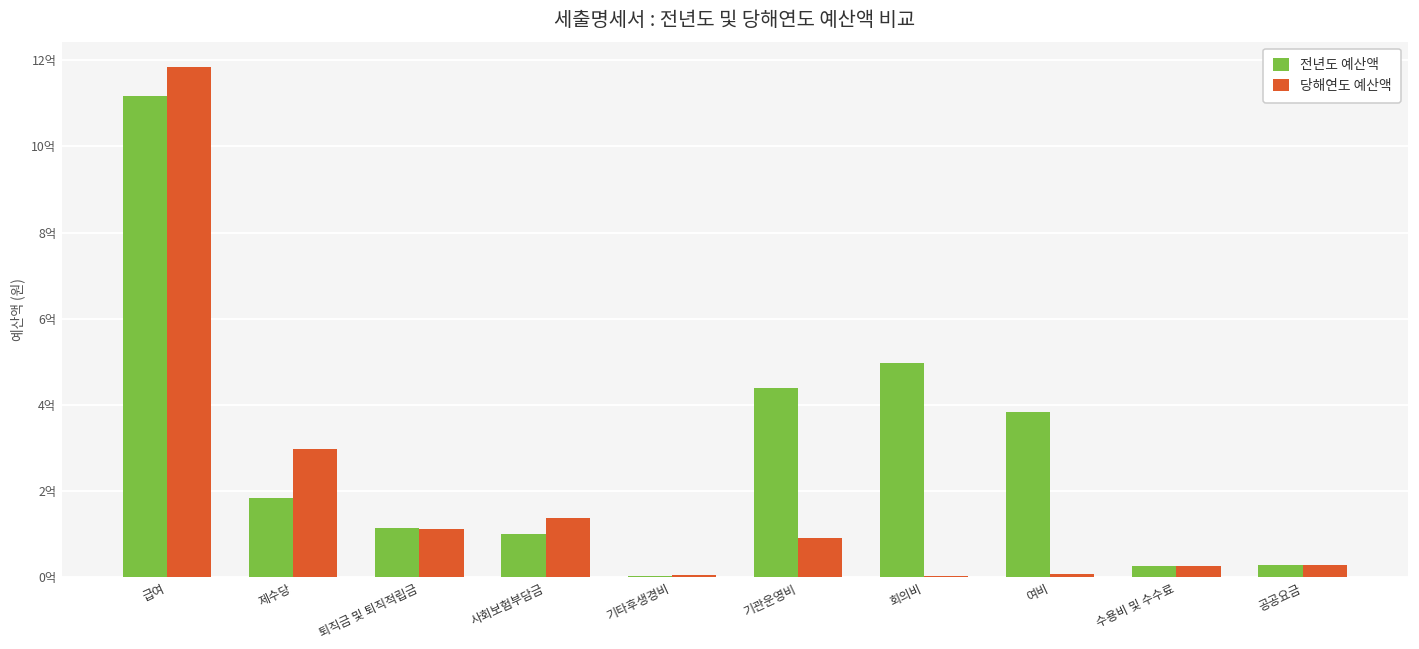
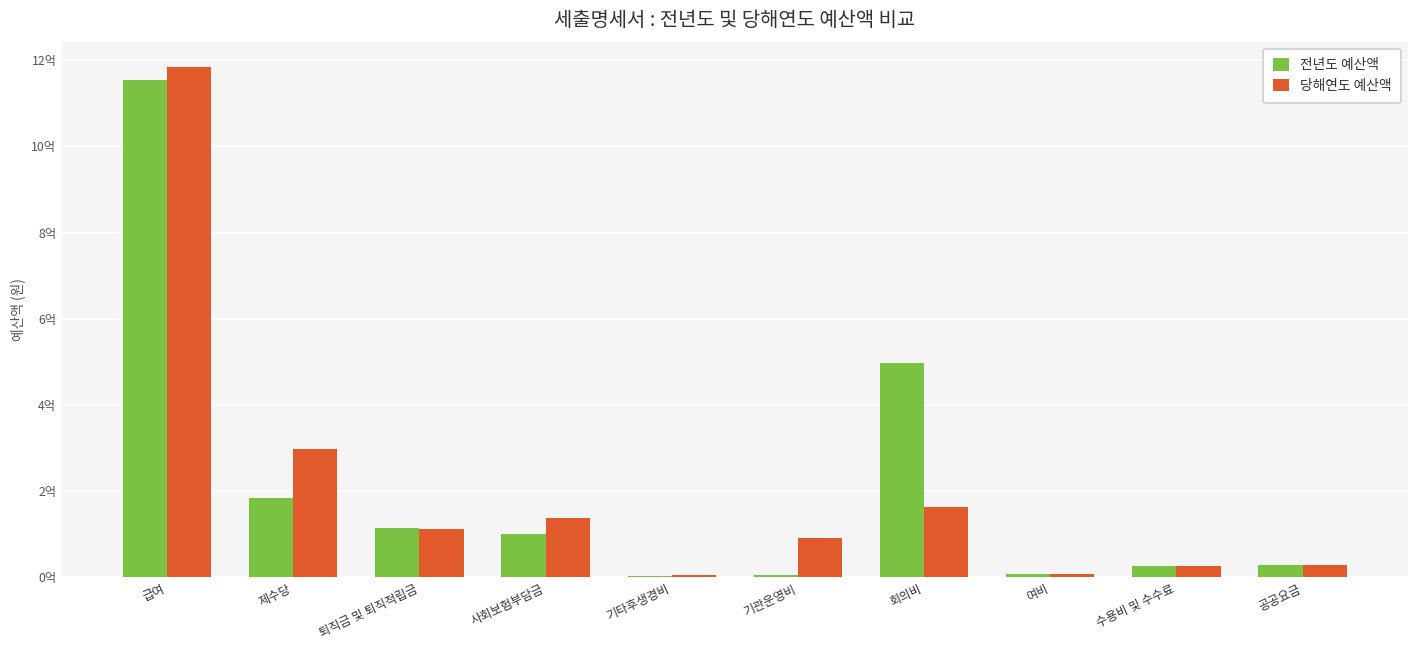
  {
    "전년도 예산액": {
-     "급여": "11.2억",
+     "급여": "11.5억",
      "제수당": "1.9억",
      "퇴직금 및 퇴직적립금": "1.1억",
      "사회보험부담금": "1.0억",
-     "기관운영비": "4.4억",
+     "기관운영비": "0.1억",
      "회의비": "5.0억",
-     "여비": "3.8억",
+     "여비": "0.1억",
      "수용비 및 수수료": "0.3억",
      "공공요금": "0.3억"
    },
    "당해연도 예산액": {
      "급여": "11.8억",
      "제수당": "3.0억",
      "퇴직금 및 퇴직적립금": "1.1억",
      "사회보험부담금": "1.4억",
      "기타후생경비": "0.1억",
      "기관운영비": "0.9억",
-     "회의비": "0.0억",
+     "회의비": "1.6억",
      "여비": "0.1억",
      "수용비 및 수수료": "0.3억",
      "공공요금": "0.3억"
    }
  }
